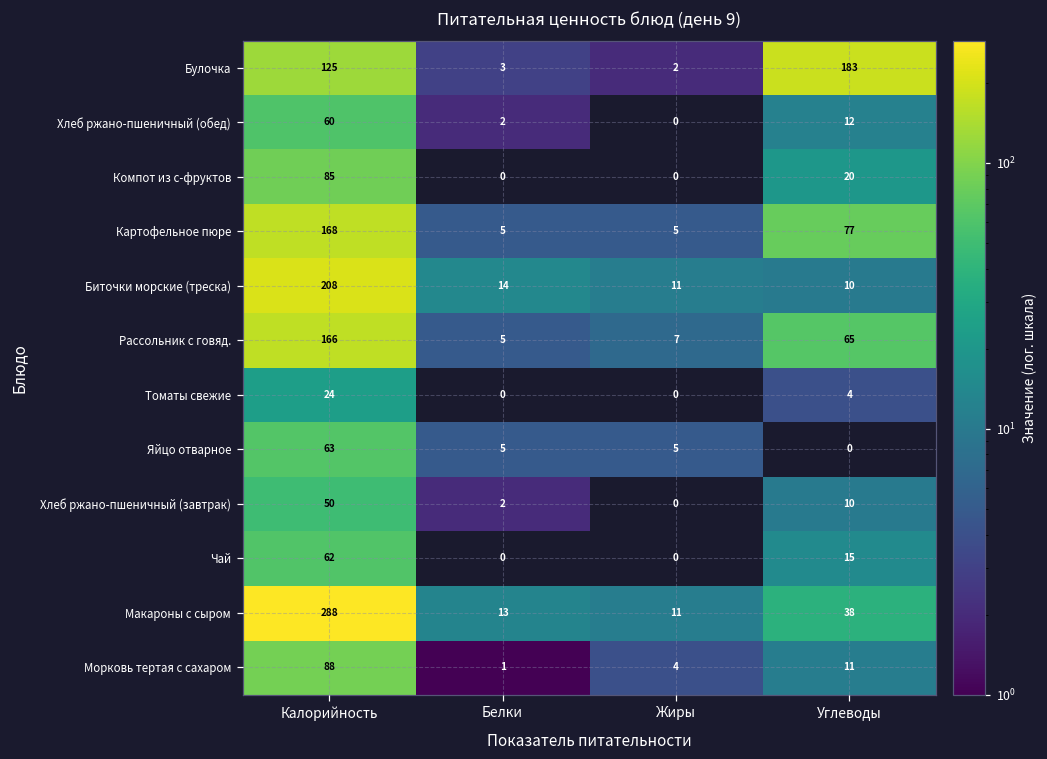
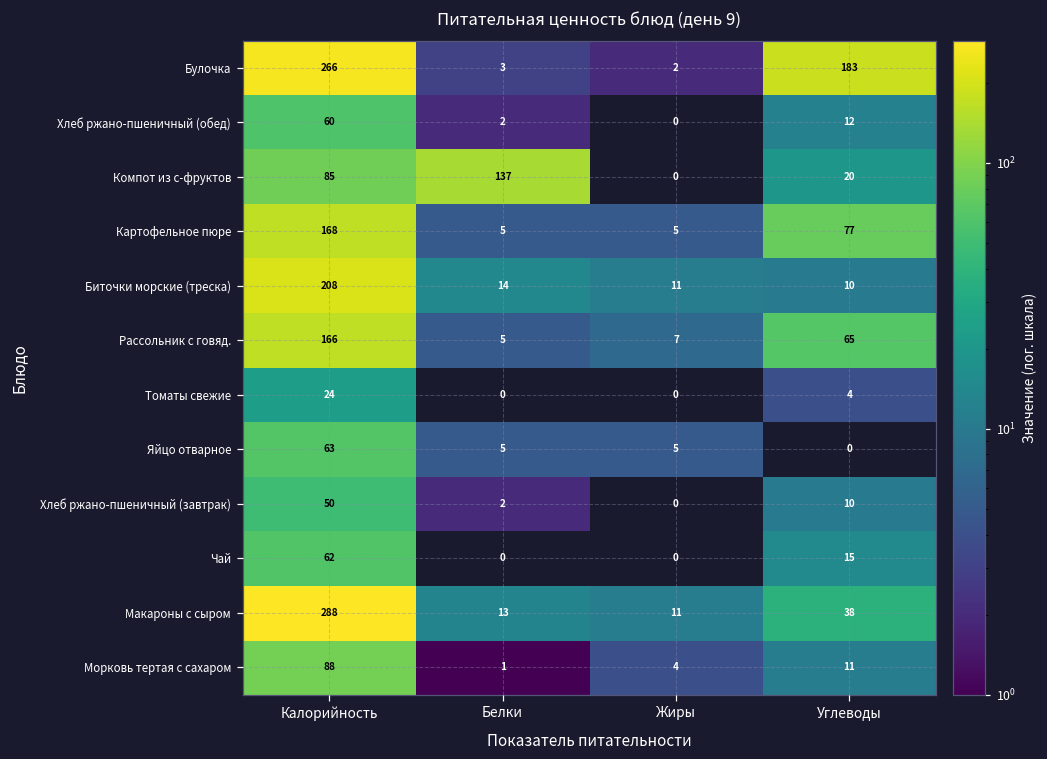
  {
    "Булочка": {
-     "Калорийность": 125,
+     "Калорийность": 266,
      "Белки": 3,
      "Жиры": 2,
      "Углеводы": 183
    },
    "Хлеб ржано-пшеничный (обед)": {
      "Калорийность": 60,
      "Белки": 2,
      "Жиры": 0,
      "Углеводы": 12
    },
    "Компот из с-фруктов": {
      "Калорийность": 85,
-     "Белки": 0,
+     "Белки": 137,
      "Жиры": 0,
      "Углеводы": 20
    },
    "Картофельное пюре": {
      "Калорийность": 168,
      "Белки": 5,
      "Жиры": 5,
      "Углеводы": 77
    },
    "Биточки морские (треска)": {
      "Калорийность": 208,
      "Белки": 14,
      "Жиры": 11,
      "Углеводы": 10
    },
    "Рассольник с говяд.": {
      "Калорийность": 166,
      "Белки": 5,
      "Жиры": 7,
      "Углеводы": 65
    },
    "Томаты свежие": {
      "Калорийность": 24,
      "Белки": 0,
      "Жиры": 0,
      "Углеводы": 4
    },
    "Яйцо отварное": {
      "Калорийность": 63,
      "Белки": 5,
      "Жиры": 5,
      "Углеводы": 0
    },
    "Хлеб ржано-пшеничный (завтрак)": {
      "Калорийность": 50,
      "Белки": 2,
      "Жиры": 0,
      "Углеводы": 10
    },
    "Чай": {
      "Калорийность": 62,
      "Белки": 0,
      "Жиры": 0,
      "Углеводы": 15
    },
    "Макароны с сыром": {
      "Калорийность": 288,
      "Белки": 13,
      "Жиры": 11,
      "Углеводы": 38
    },
    "Морковь тертая с сахаром": {
      "Калорийность": 88,
      "Белки": 1,
      "Жиры": 4,
      "Углеводы": 11
    }
  }
